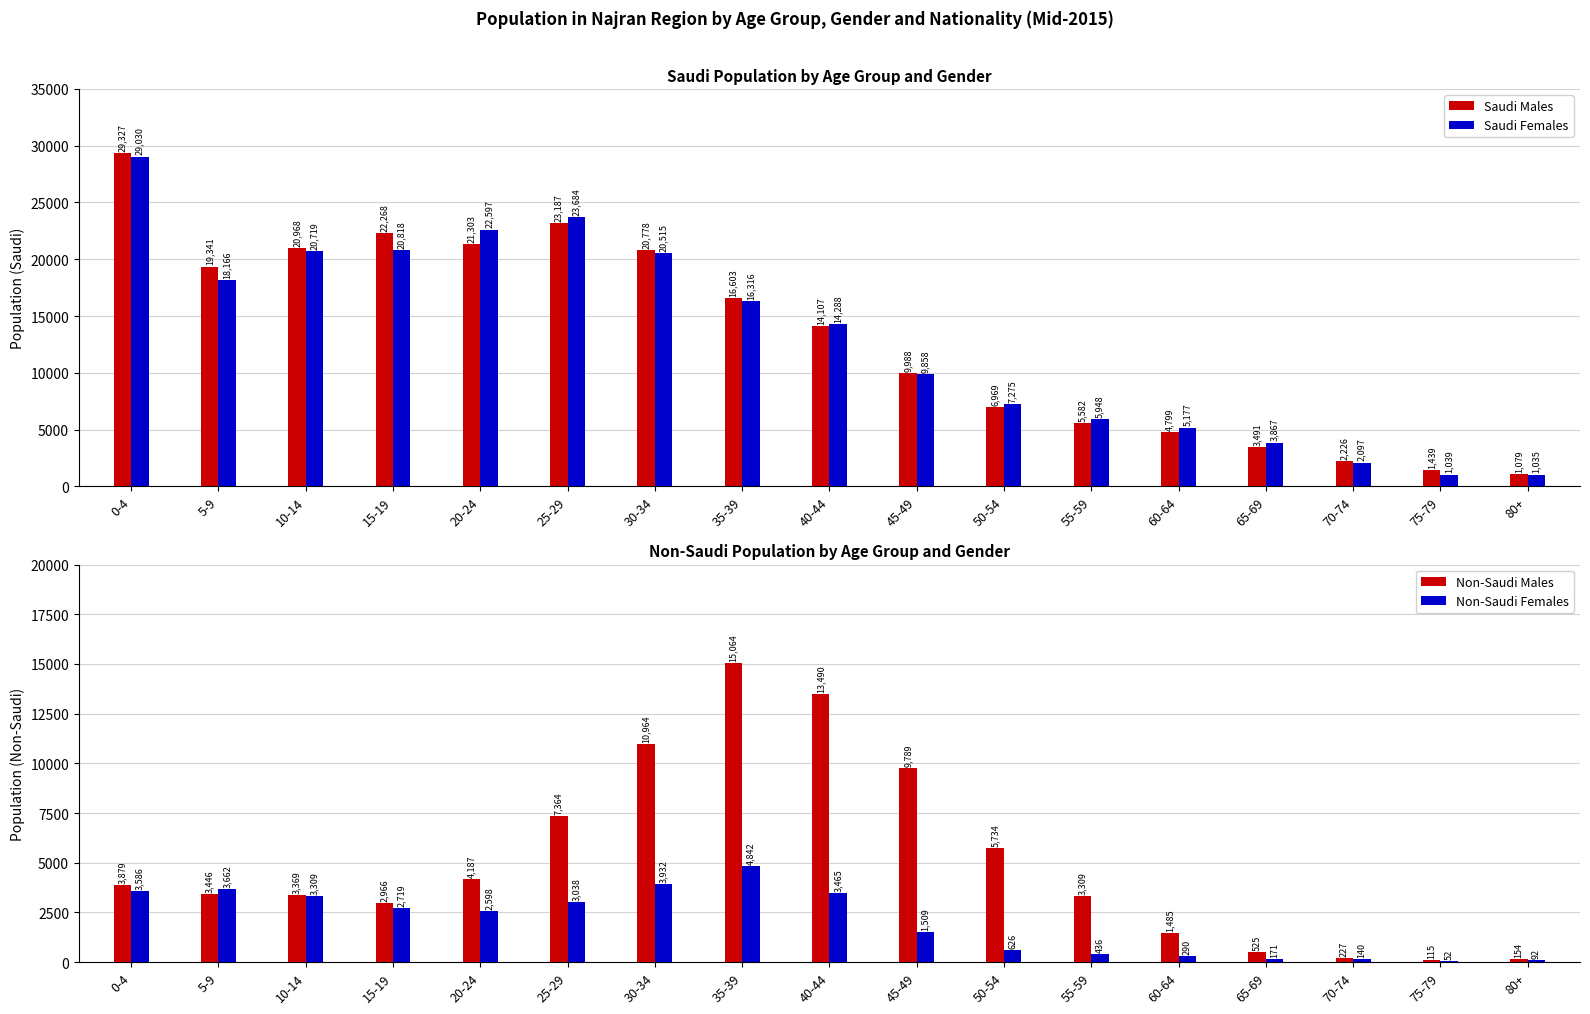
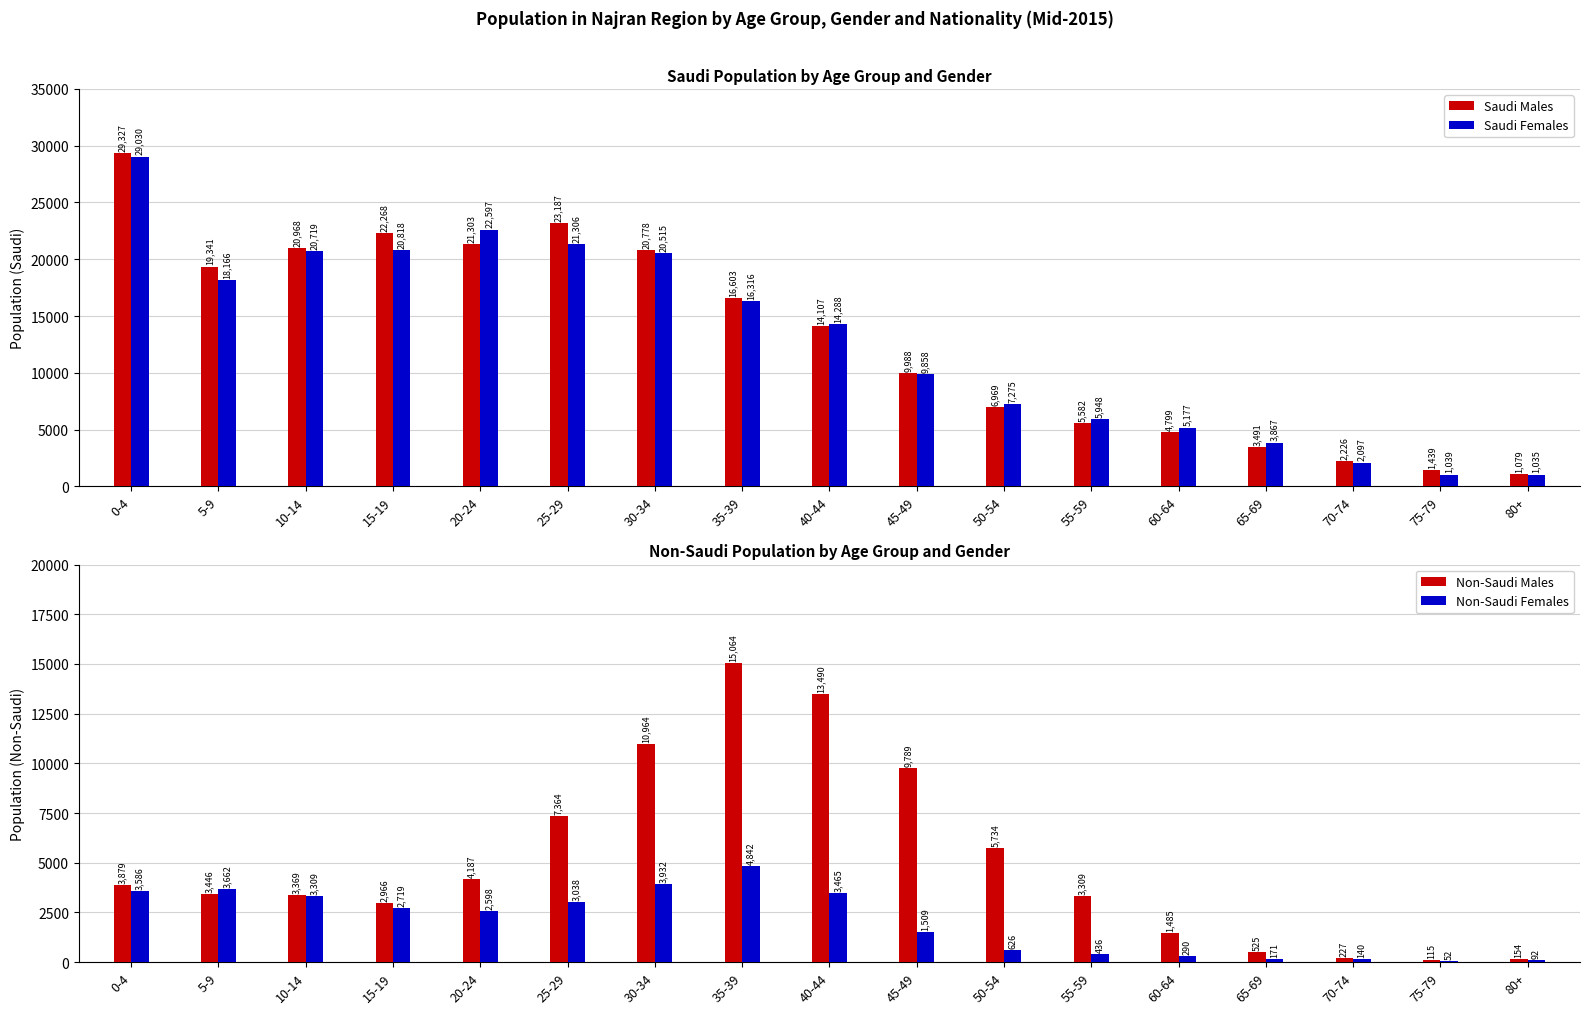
  {
    "Saudi Population by Age Group and Gender": {
      "Saudi Males": {
        "0-4": "29,327",
        "5-9": "19,341",
        "10-14": "20,968",
        "15-19": "22,268",
        "20-24": "21,303",
        "25-29": "23,187",
        "30-34": "20,778",
        "35-39": "16,603",
        "40-44": "14,107",
        "45-49": "9,988",
        "50-54": "6,969",
        "55-59": "5,582",
        "60-64": "4,799",
        "65-69": "3,491",
        "70-74": "2,226",
        "75-79": "1,439",
        "80+": "1,079"
      },
      "Saudi Females": {
        "0-4": "29,030",
        "5-9": "18,166",
        "10-14": "20,719",
        "15-19": "20,818",
        "20-24": "22,597",
-       "25-29": "23,684",
+       "25-29": "21,306",
        "30-34": "20,515",
        "35-39": "16,316",
        "40-44": "14,288",
        "45-49": "9,858",
        "50-54": "7,275",
        "55-59": "5,948",
        "60-64": "5,177",
        "65-69": "3,867",
        "70-74": "2,097",
        "75-79": "1,039",
        "80+": "1,035"
      }
    },
    "Non-Saudi Population by Age Group and Gender": {
      "Non-Saudi Males": {
        "0-4": "3,879",
        "5-9": "3,446",
        "10-14": "3,369",
        "15-19": "2,966",
        "20-24": "4,187",
        "25-29": "7,364",
        "30-34": "10,964",
        "35-39": "15,064",
        "40-44": "13,490",
        "45-49": "9,789",
        "50-54": "5,734",
        "55-59": "3,309",
        "60-64": "1,485",
        "65-69": "525",
        "70-74": "227",
        "75-79": "115",
        "80+": "154"
      },
      "Non-Saudi Females": {
        "0-4": "3,586",
        "5-9": "3,662",
        "10-14": "3,309",
        "15-19": "2,719",
        "20-24": "2,598",
        "25-29": "3,038",
        "30-34": "3,932",
        "35-39": "4,842",
        "40-44": "3,465",
        "45-49": "1,509",
        "50-54": "626",
        "55-59": "436",
        "60-64": "290",
        "65-69": "171",
        "70-74": "140",
        "75-79": "52",
        "80+": "92"
      }
    }
  }
